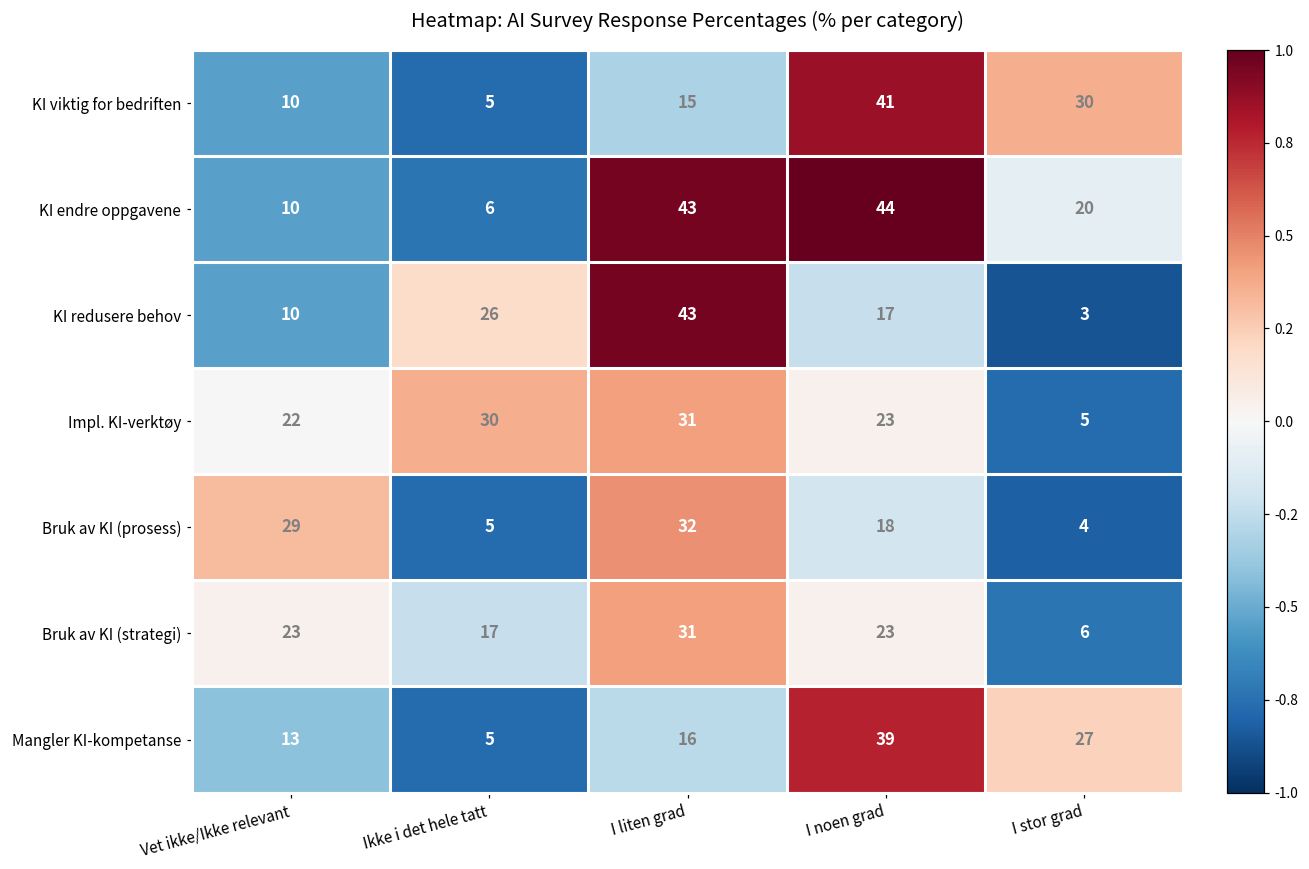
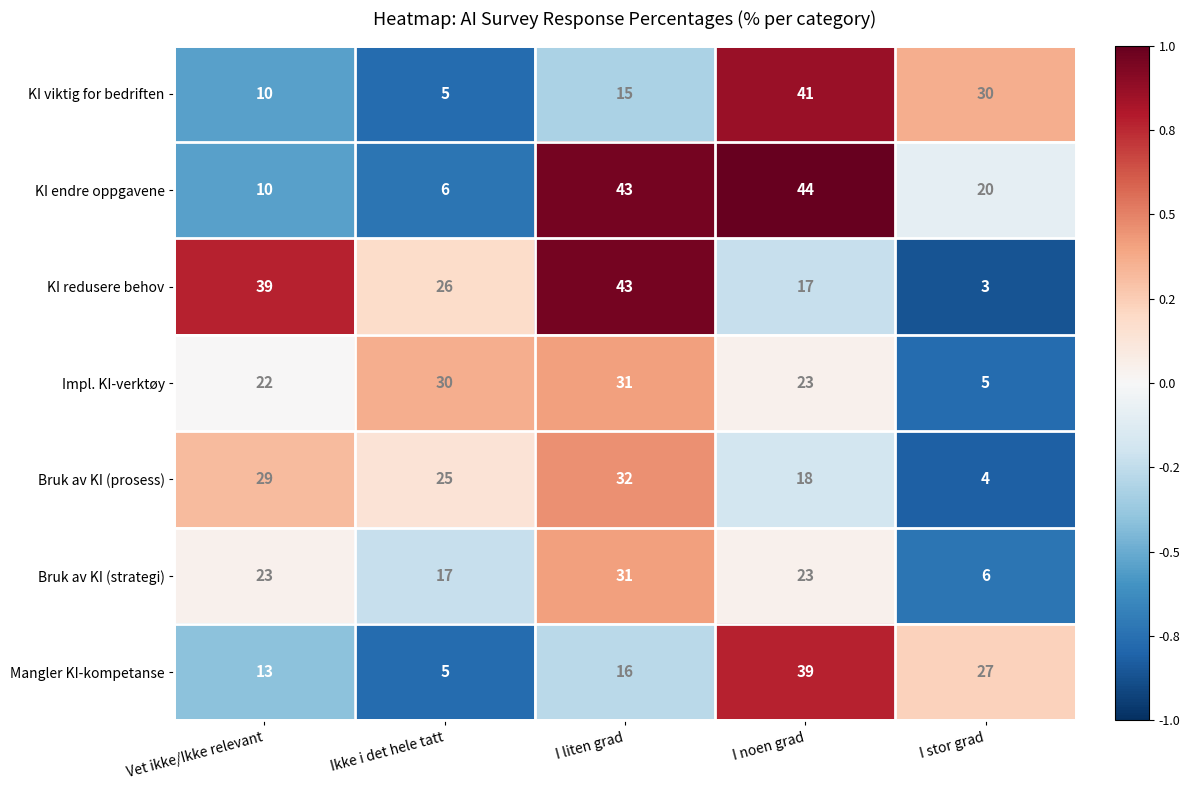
  {
    "KI viktig for bedriften": {
      "Vet ikke/Ikke relevant": 10,
      "Ikke i det hele tatt": 5,
      "I liten grad": 15,
      "I noen grad": 41,
      "I stor grad": 30
    },
    "KI endre oppgavene": {
      "Vet ikke/Ikke relevant": 10,
      "Ikke i det hele tatt": 6,
      "I liten grad": 43,
      "I noen grad": 44,
      "I stor grad": 20
    },
    "KI redusere behov": {
-     "Vet ikke/Ikke relevant": 10,
+     "Vet ikke/Ikke relevant": 39,
      "Ikke i det hele tatt": 26,
      "I liten grad": 43,
      "I noen grad": 17,
      "I stor grad": 3
    },
    "Impl. KI-verktøy": {
      "Vet ikke/Ikke relevant": 22,
      "Ikke i det hele tatt": 30,
      "I liten grad": 31,
      "I noen grad": 23,
      "I stor grad": 5
    },
    "Bruk av KI (prosess)": {
      "Vet ikke/Ikke relevant": 29,
-     "Ikke i det hele tatt": 5,
+     "Ikke i det hele tatt": 25,
      "I liten grad": 32,
      "I noen grad": 18,
      "I stor grad": 4
    },
    "Bruk av KI (strategi)": {
      "Vet ikke/Ikke relevant": 23,
      "Ikke i det hele tatt": 17,
      "I liten grad": 31,
      "I noen grad": 23,
      "I stor grad": 6
    },
    "Mangler KI-kompetanse": {
      "Vet ikke/Ikke relevant": 13,
      "Ikke i det hele tatt": 5,
      "I liten grad": 16,
      "I noen grad": 39,
      "I stor grad": 27
    }
  }
